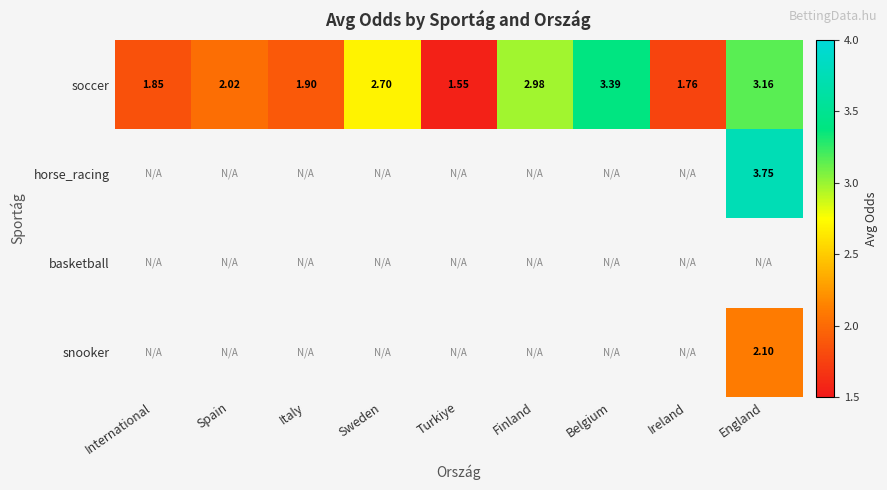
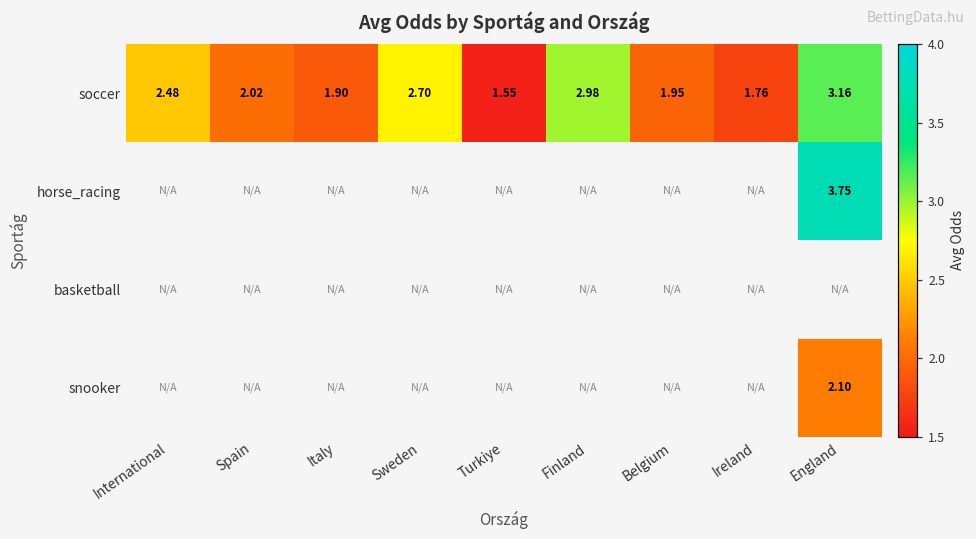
  {
    "soccer": {
-     "International": 1.85,
+     "International": 2.48,
      "Spain": 2.02,
      "Italy": 1.90,
      "Sweden": 2.70,
      "Turkiye": 1.55,
      "Finland": 2.98,
-     "Belgium": 3.39,
+     "Belgium": 1.95,
      "Ireland": 1.76,
      "England": 3.16
    },
    "horse_racing": {
      "England": 3.75
    },
    "snooker": {
      "England": 2.10
    }
  }
